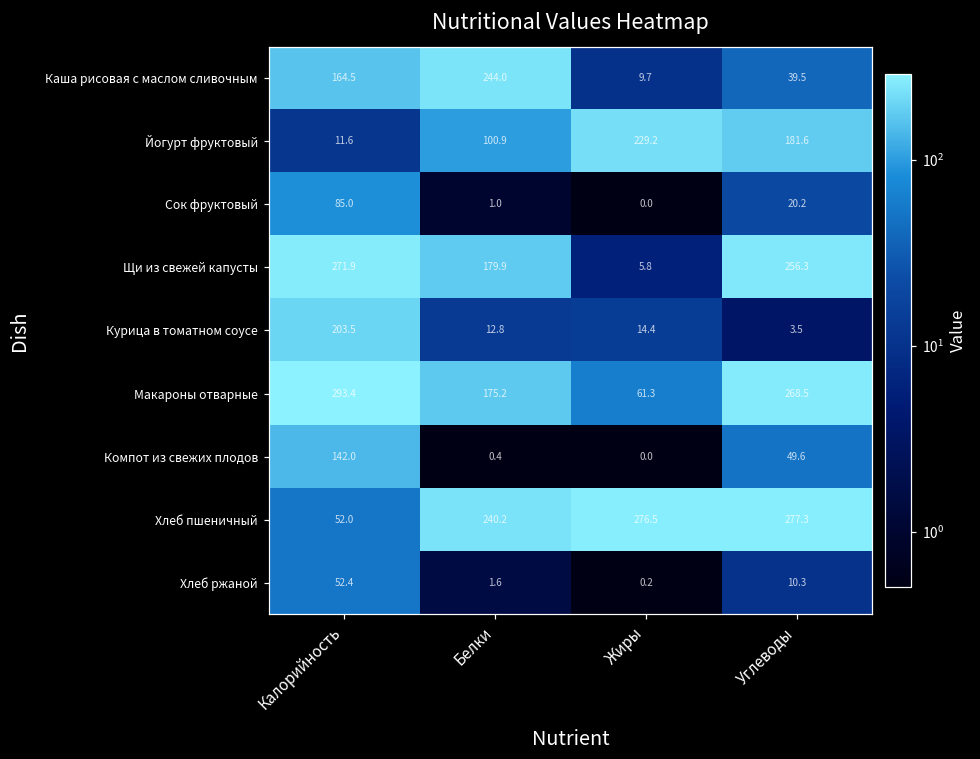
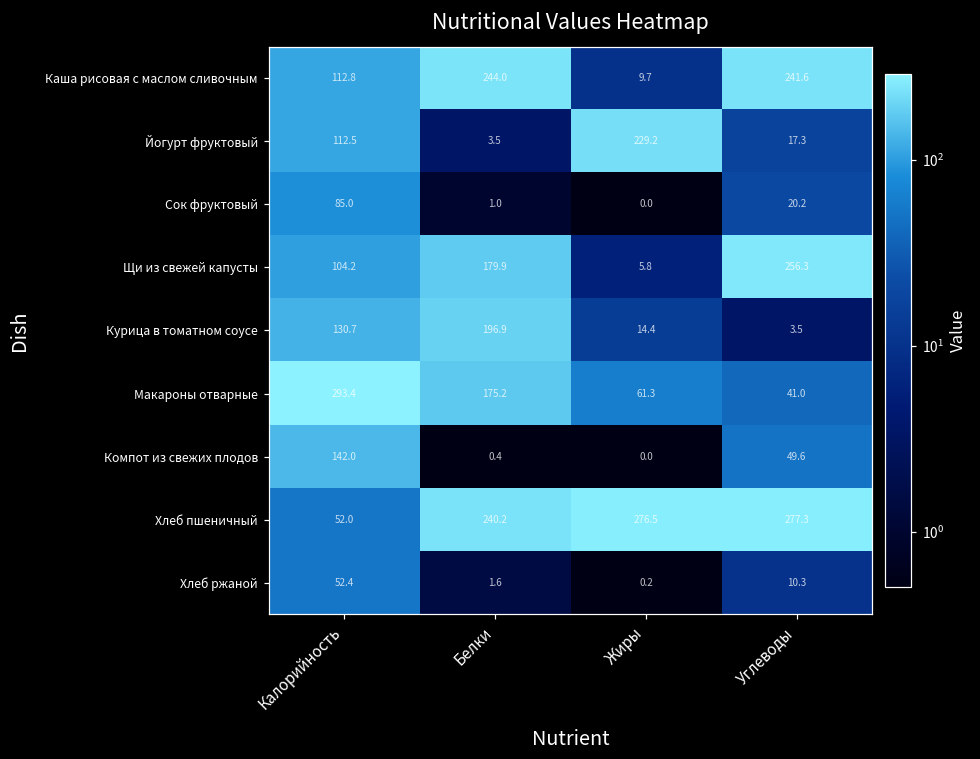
  {
    "Каша рисовая с маслом сливочным": {
-     "Калорийность": 164.5,
+     "Калорийность": 112.8,
      "Белки": 244.0,
      "Жиры": 9.7,
-     "Углеводы": 39.5
+     "Углеводы": 241.6
    },
    "Йогурт фруктовый": {
-     "Калорийность": 11.6,
-     "Белки": 100.9,
+     "Калорийность": 112.5,
+     "Белки": 3.5,
      "Жиры": 229.2,
-     "Углеводы": 181.6
+     "Углеводы": 17.3
    },
    "Сок фруктовый": {
      "Калорийность": 85.0,
      "Белки": 1.0,
      "Жиры": 0.0,
      "Углеводы": 20.2
    },
    "Щи из свежей капусты": {
-     "Калорийность": 271.9,
+     "Калорийность": 104.2,
      "Белки": 179.9,
      "Жиры": 5.8,
      "Углеводы": 256.3
    },
    "Курица в томатном соусе": {
-     "Калорийность": 203.5,
-     "Белки": 12.8,
+     "Калорийность": 130.7,
+     "Белки": 196.9,
      "Жиры": 14.4,
      "Углеводы": 3.5
    },
    "Макароны отварные": {
      "Калорийность": 293.4,
      "Белки": 175.2,
      "Жиры": 61.3,
-     "Углеводы": 268.5
+     "Углеводы": 41.0
    },
    "Компот из свежих плодов": {
      "Калорийность": 142.0,
      "Белки": 0.4,
      "Жиры": 0.0,
      "Углеводы": 49.6
    },
    "Хлеб пшеничный": {
      "Калорийность": 52.0,
      "Белки": 240.2,
      "Жиры": 276.5,
      "Углеводы": 277.3
    },
    "Хлеб ржаной": {
      "Калорийность": 52.4,
      "Белки": 1.6,
      "Жиры": 0.2,
      "Углеводы": 10.3
    }
  }
